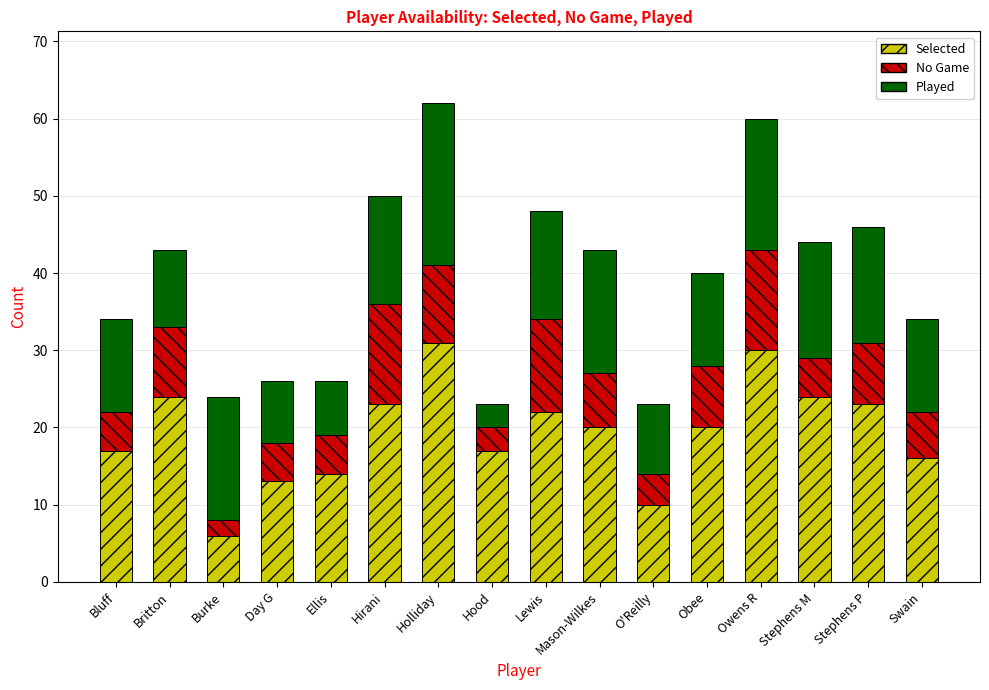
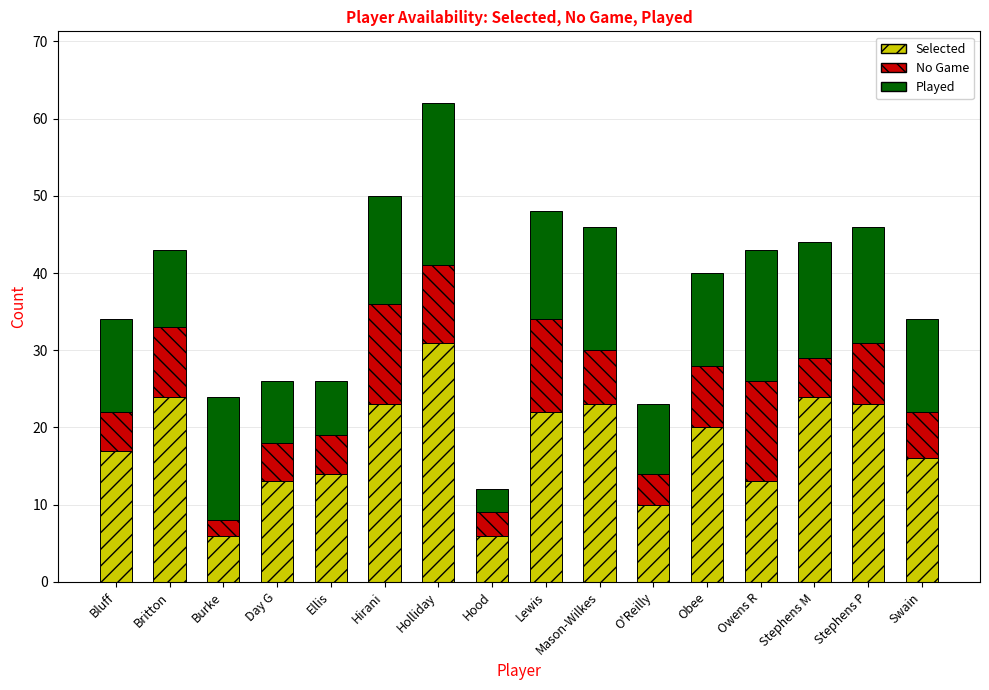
  {
    "Selected": {
      "Bluff": 17,
      "Britton": 24,
      "Burke": 6,
      "Day G": 13,
      "Ellis": 14,
      "Hirani": 23,
      "Holliday": 31,
-     "Hood": 17,
+     "Hood": 6,
      "Lewis": 22,
-     "Mason-Wilkes": 20,
+     "Mason-Wilkes": 23,
      "O'Reilly": 10,
      "Obee": 20,
-     "Owens R": 30,
+     "Owens R": 13,
      "Stephens M": 24,
      "Stephens P": 23,
      "Swain": 16
    },
    "No Game": {
      "Bluff": 5,
      "Britton": 9,
      "Burke": 2,
      "Day G": 5,
      "Ellis": 5,
      "Hirani": 13,
      "Holliday": 10,
      "Hood": 3,
      "Lewis": 12,
      "Mason-Wilkes": 7,
      "O'Reilly": 4,
      "Obee": 8,
      "Owens R": 13,
      "Stephens M": 5,
      "Stephens P": 8,
      "Swain": 6
    },
    "Played": {
      "Bluff": 12,
      "Britton": 10,
      "Burke": 16,
      "Day G": 8,
      "Ellis": 7,
      "Hirani": 14,
      "Holliday": 21,
      "Hood": 3,
      "Lewis": 14,
      "Mason-Wilkes": 16,
      "O'Reilly": 9,
      "Obee": 12,
      "Owens R": 17,
      "Stephens M": 15,
      "Stephens P": 15,
      "Swain": 12
    }
  }
